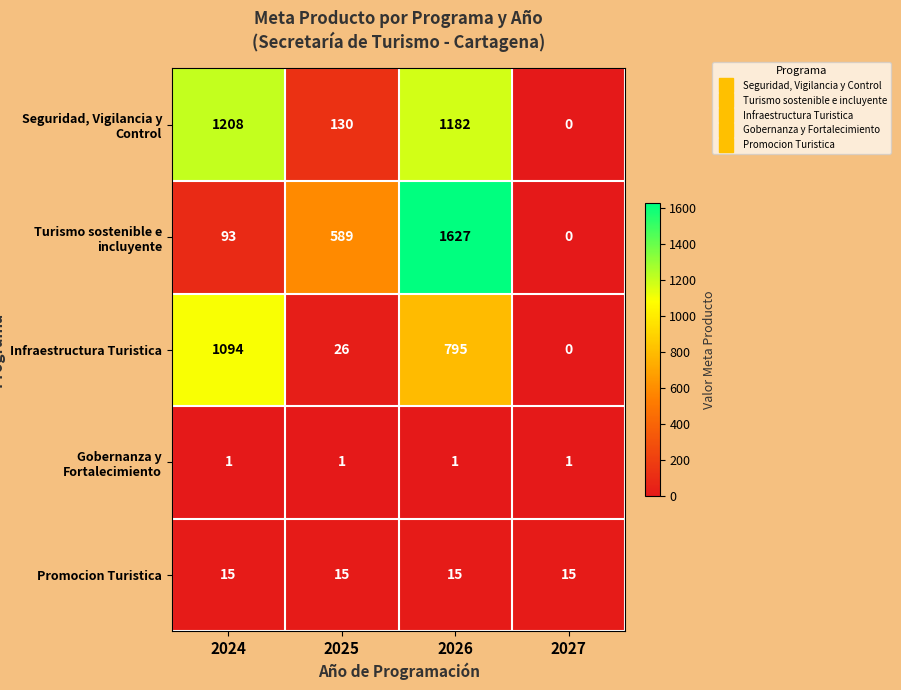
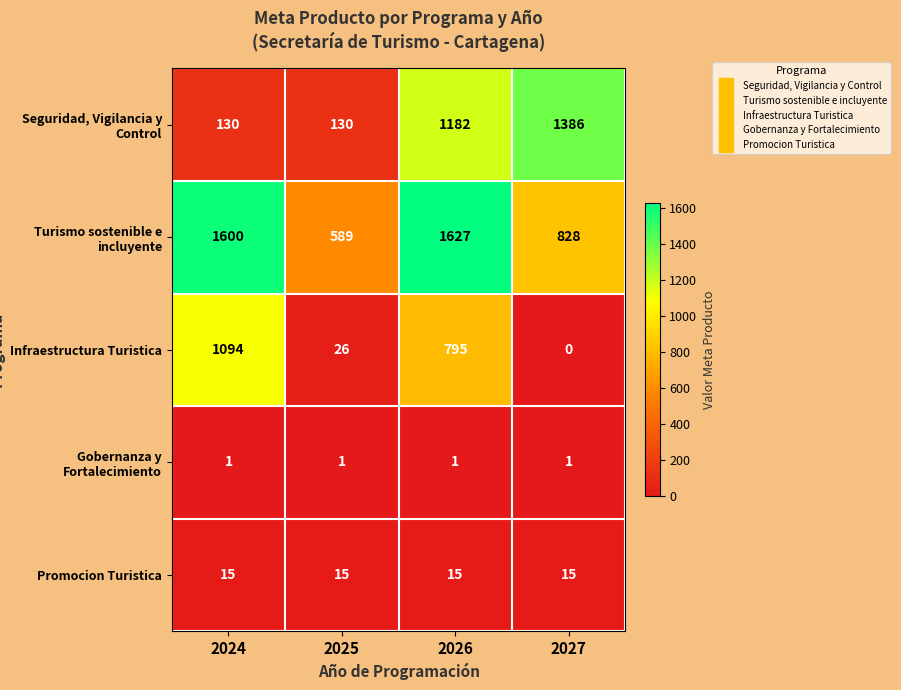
  {
    "Seguridad, Vigilancia y Control": {
-     "2024": 1208,
+     "2024": 130,
      "2025": 130,
      "2026": 1182,
-     "2027": 0
+     "2027": 1386
    },
    "Turismo sostenible e incluyente": {
-     "2024": 93,
+     "2024": 1600,
      "2025": 589,
      "2026": 1627,
-     "2027": 0
+     "2027": 828
    },
    "Infraestructura Turistica": {
      "2024": 1094,
      "2025": 26,
      "2026": 795,
      "2027": 0
    },
    "Gobernanza y Fortalecimiento": {
      "2024": 1,
      "2025": 1,
      "2026": 1,
      "2027": 1
    },
    "Promocion Turistica": {
      "2024": 15,
      "2025": 15,
      "2026": 15,
      "2027": 15
    }
  }
